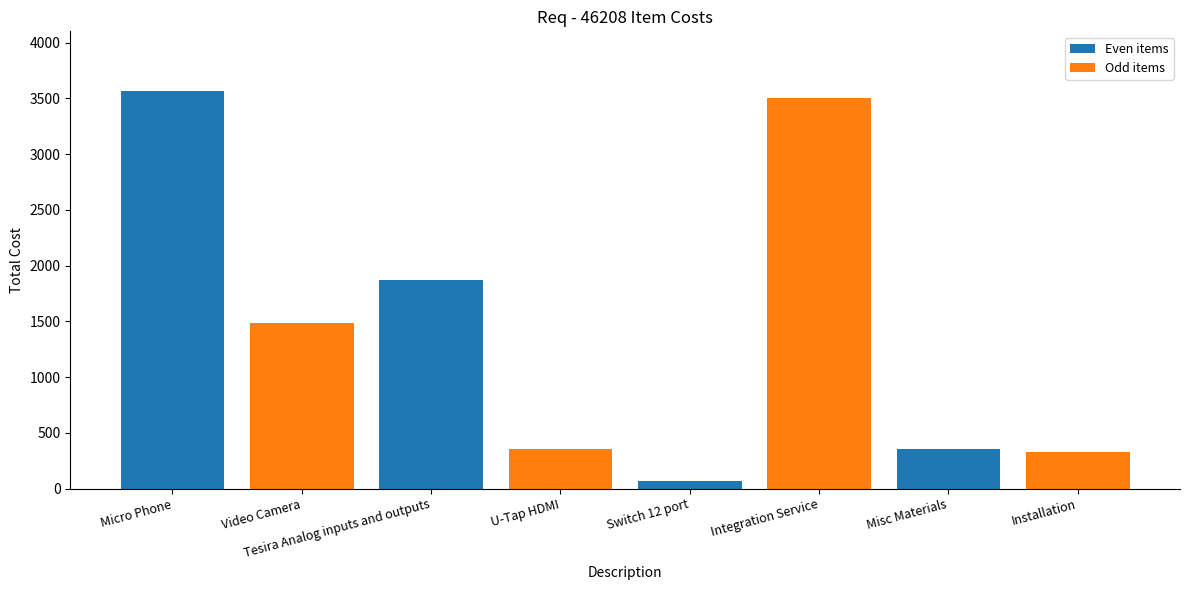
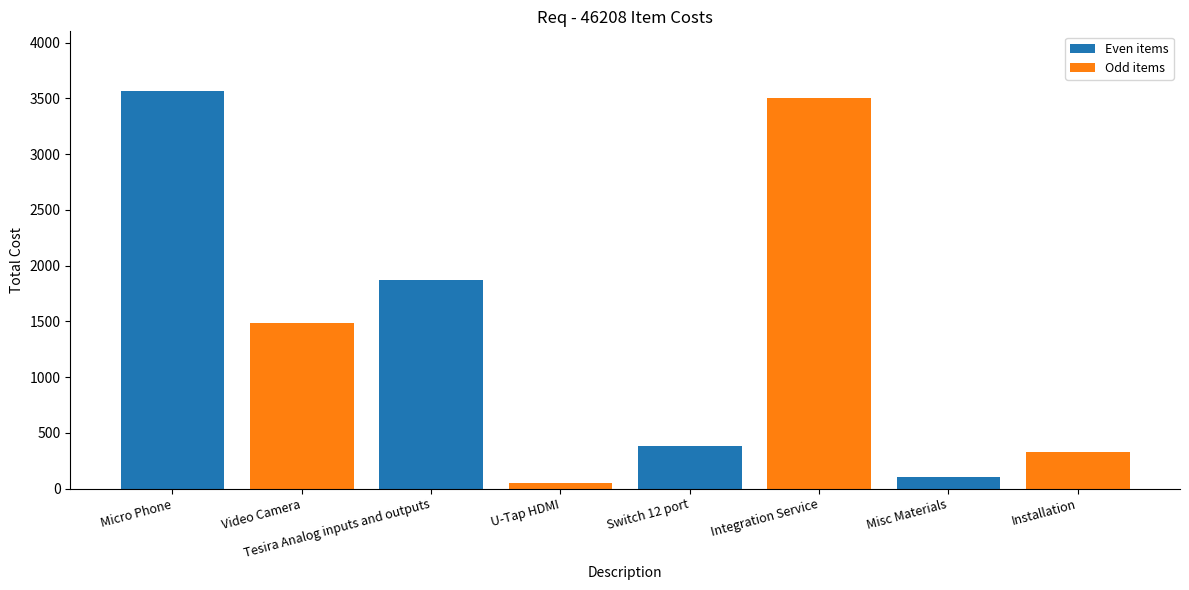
  {
    "Micro Phone": 3570,
    "Video Camera": 1480,
    "Tesira Analog inputs and outputs": 1870,
-   "U-Tap HDMI": 350,
-   "Switch 12 port": 70,
+   "U-Tap HDMI": 50,
+   "Switch 12 port": 380,
    "Integration Service": 3500,
-   "Misc Materials": 360,
+   "Misc Materials": 100,
    "Installation": 330
  }
